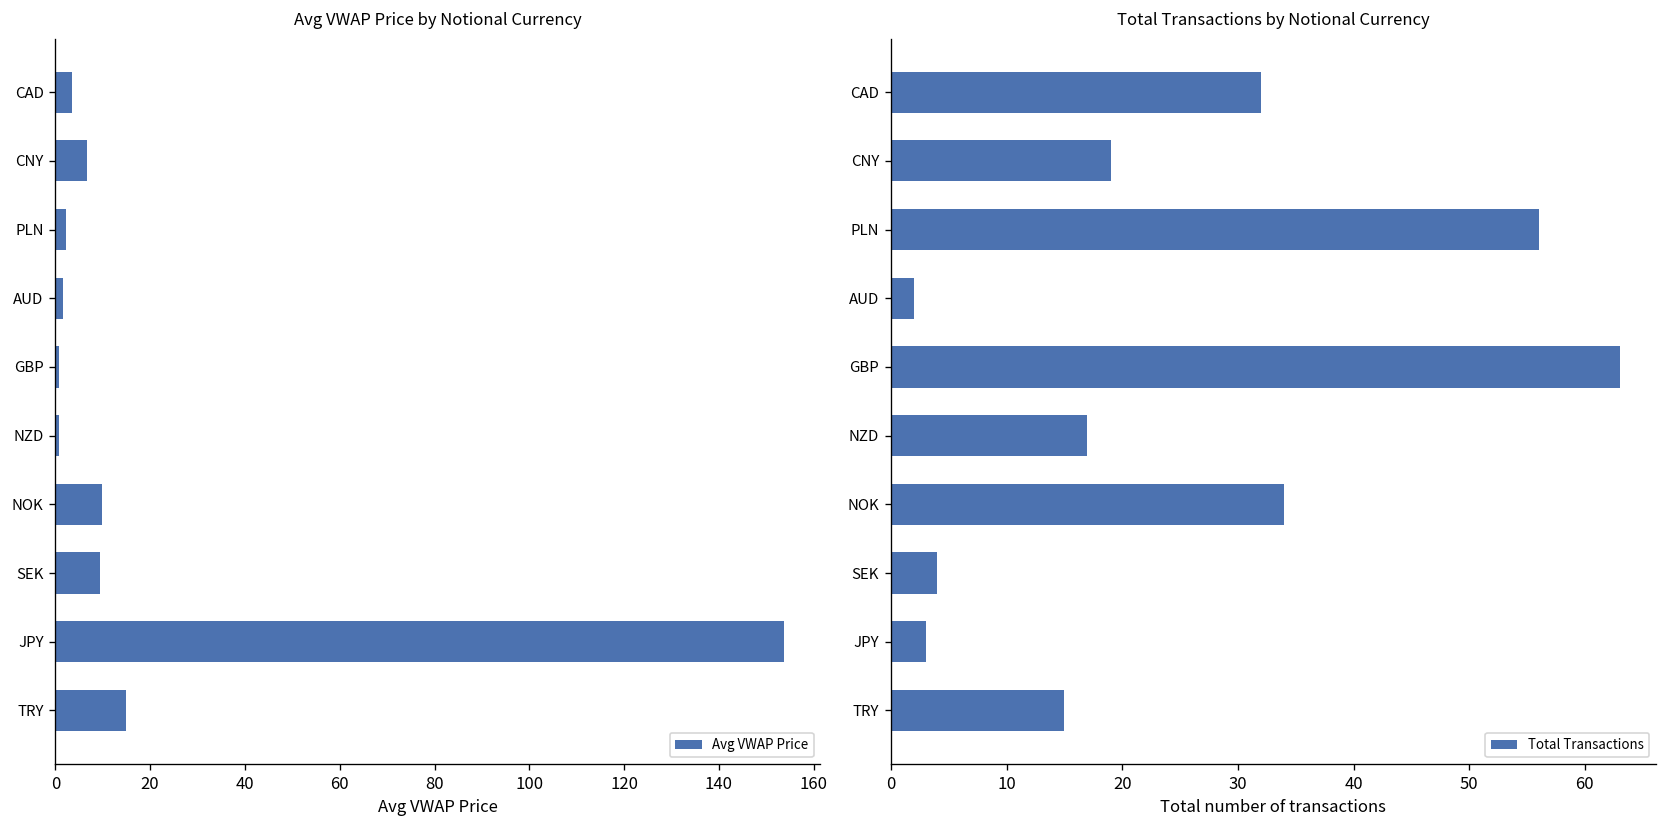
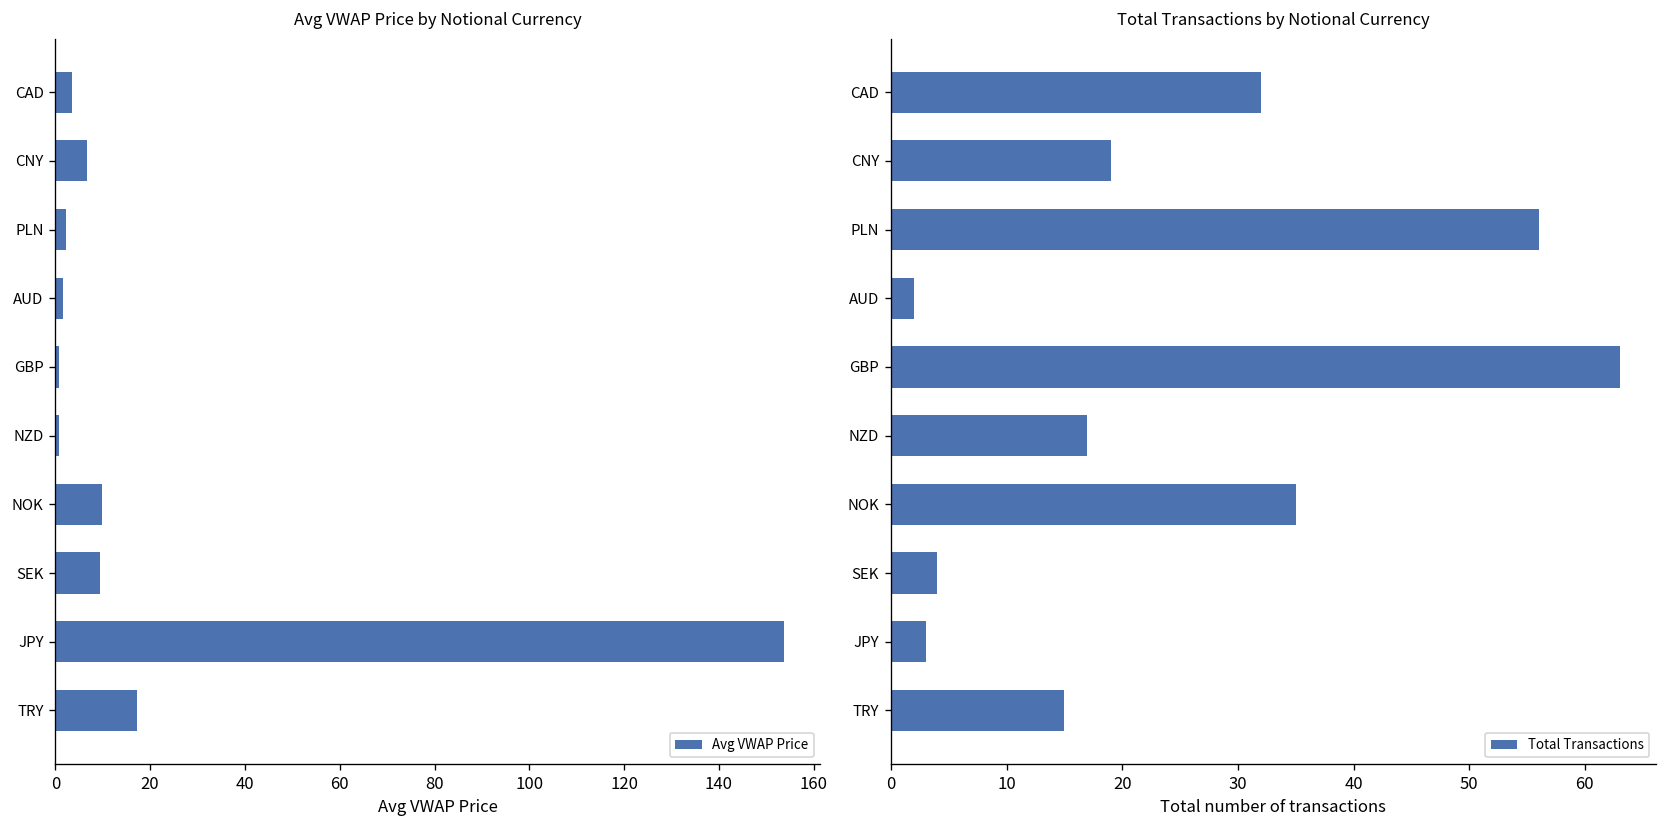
  {
    "Avg VWAP Price by Notional Currency": {
      "CAD": 4,
      "CNY": 7,
      "PLN": 2,
      "AUD": 2,
      "GBP": 1,
      "NZD": 1,
      "NOK": 10,
      "SEK": 9,
      "JPY": 154,
-     "TRY": 15
+     "TRY": 17
    },
    "Total Transactions by Notional Currency": {
      "CAD": 32,
      "CNY": 19,
      "PLN": 56,
      "AUD": 2,
      "GBP": 63,
      "NZD": 17,
-     "NOK": 34,
+     "NOK": 35,
      "SEK": 4,
      "JPY": 3,
      "TRY": 15
    }
  }
